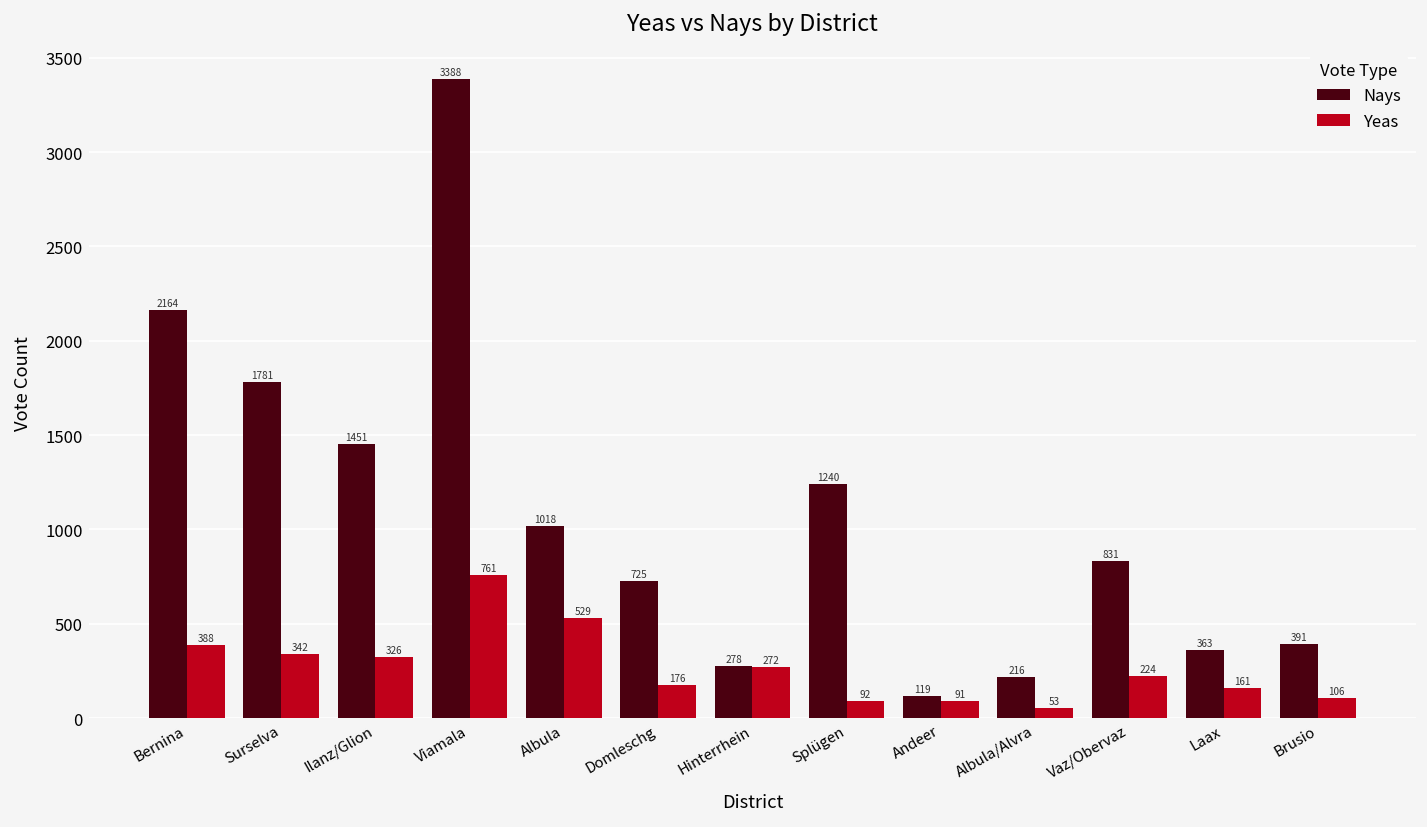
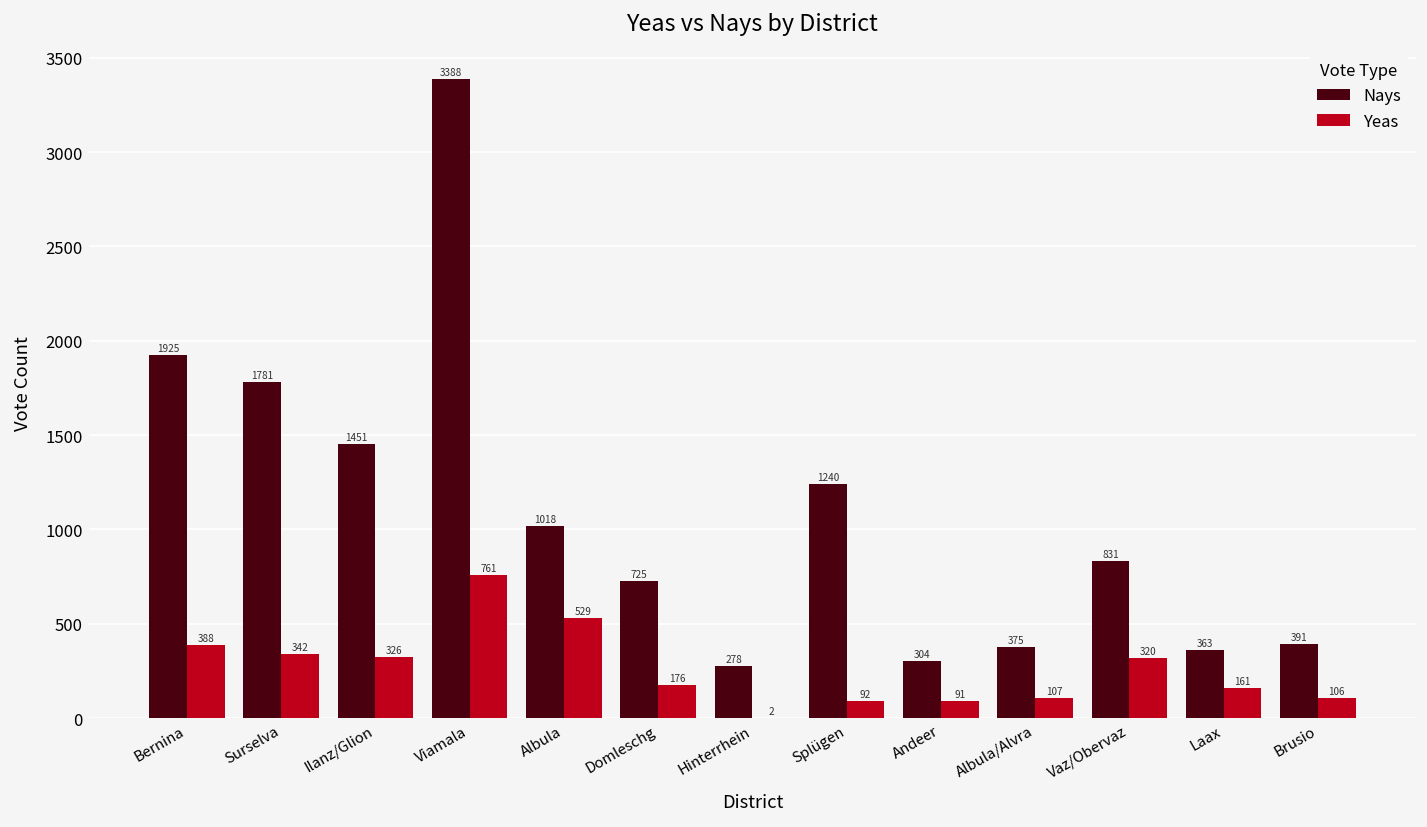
  {
    "Nays": {
-     "Bernina": 2164,
+     "Bernina": 1925,
      "Surselva": 1781,
      "Ilanz/Glion": 1451,
      "Viamala": 3388,
      "Albula": 1018,
      "Domleschg": 725,
      "Hinterrhein": 278,
      "Splügen": 1240,
-     "Andeer": 119,
-     "Albula/Alvra": 216,
+     "Andeer": 304,
+     "Albula/Alvra": 375,
      "Vaz/Obervaz": 831,
      "Laax": 363,
      "Brusio": 391
    },
    "Yeas": {
      "Bernina": 388,
      "Surselva": 342,
      "Ilanz/Glion": 326,
      "Viamala": 761,
      "Albula": 529,
      "Domleschg": 176,
-     "Hinterrhein": 272,
+     "Hinterrhein": 2,
      "Splügen": 92,
      "Andeer": 91,
-     "Albula/Alvra": 53,
-     "Vaz/Obervaz": 224,
+     "Albula/Alvra": 107,
+     "Vaz/Obervaz": 320,
      "Laax": 161,
      "Brusio": 106
    }
  }
